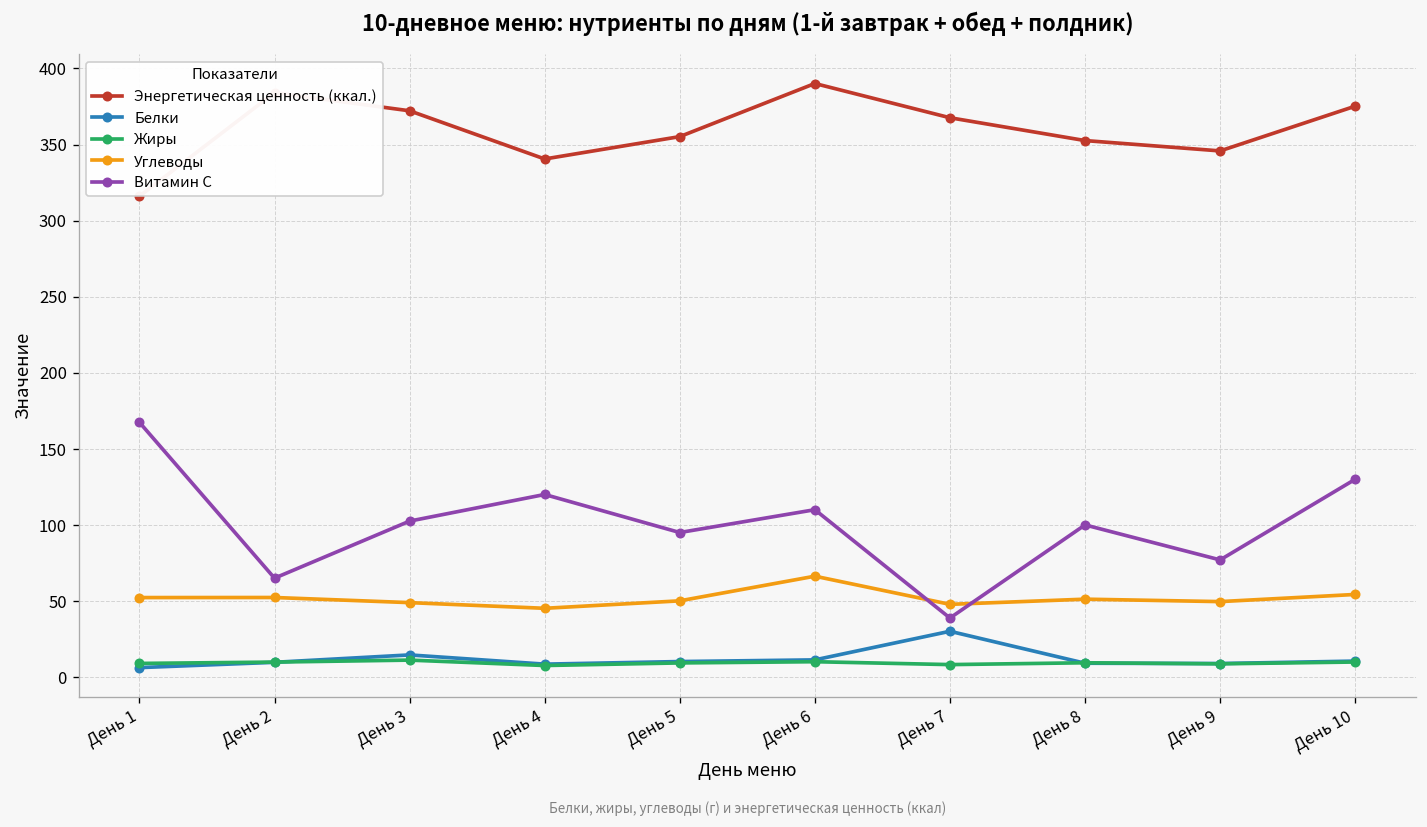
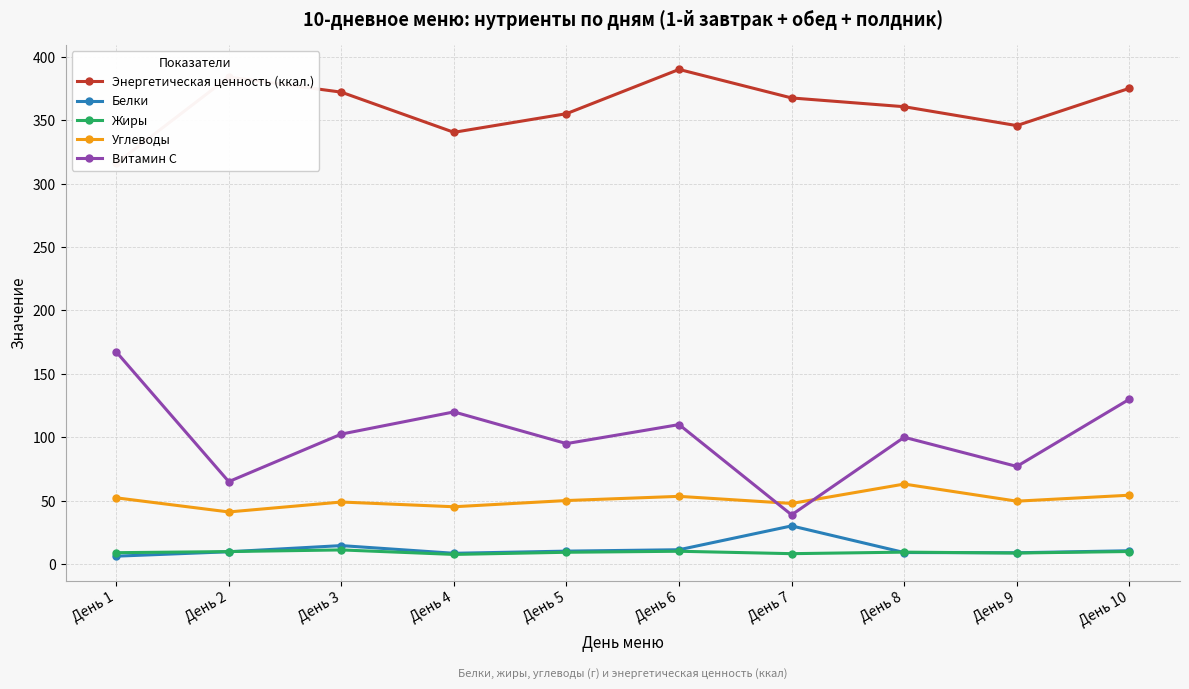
  {
    "Энергетическая ценность (ккал.)": {
      "День 3": 372,
      "День 4": 341,
      "День 5": 355,
      "День 6": 390,
      "День 7": 368,
-     "День 8": 353,
+     "День 8": 361,
      "День 9": 346,
      "День 10": 375
    },
    "Белки": {
      "День 1": 6,
      "День 3": 15,
      "День 7": 30
    },
    "Жиры": {
      "День 1": 9,
      "День 3": 11,
      "День 7": 8
    },
    "Углеводы": {
      "День 1": 52,
-     "День 2": 52,
+     "День 2": 41,
      "День 3": 49,
      "День 4": 45,
      "День 5": 50,
-     "День 6": 66,
+     "День 6": 53,
      "День 7": 48,
-     "День 8": 51,
+     "День 8": 63,
      "День 9": 50,
      "День 10": 54
    },
    "Витамин С": {
      "День 1": 167,
      "День 2": 65,
      "День 3": 103,
      "День 4": 120,
      "День 5": 95,
      "День 6": 110,
      "День 7": 39,
      "День 8": 100,
      "День 9": 77,
      "День 10": 130
    }
  }
